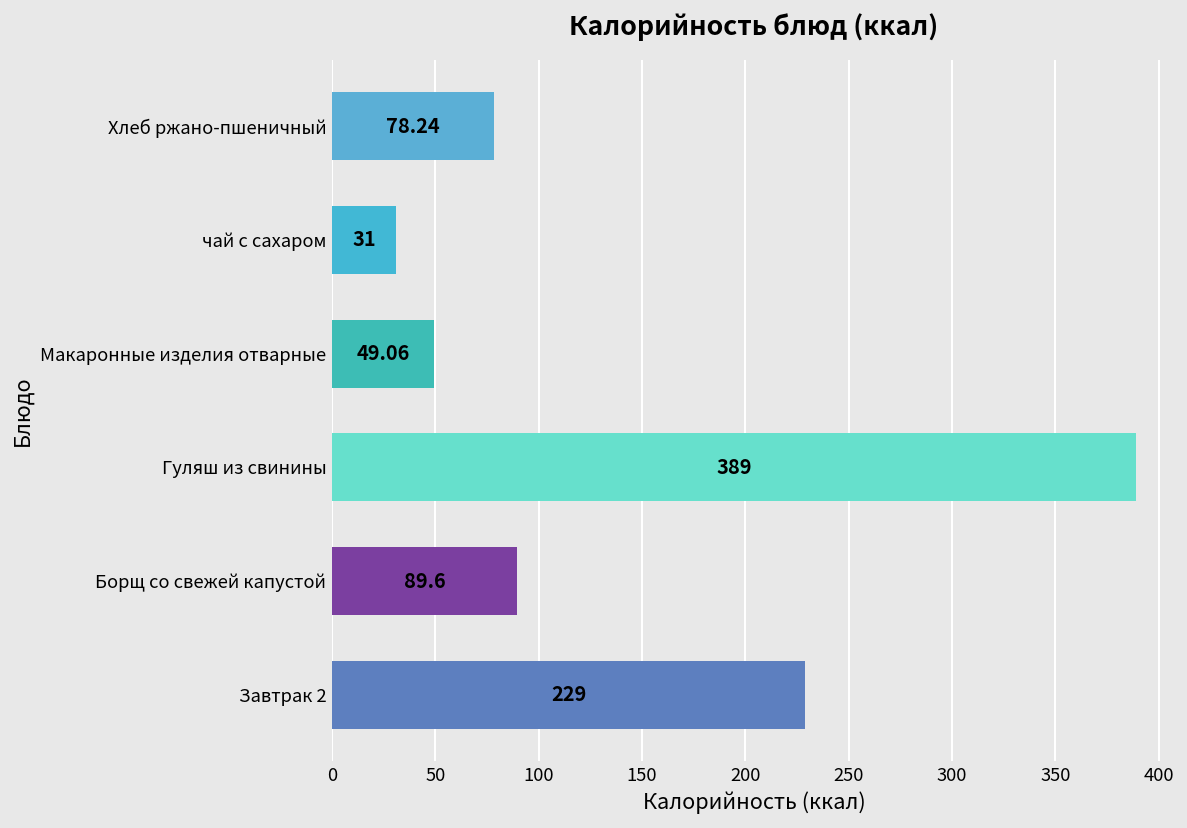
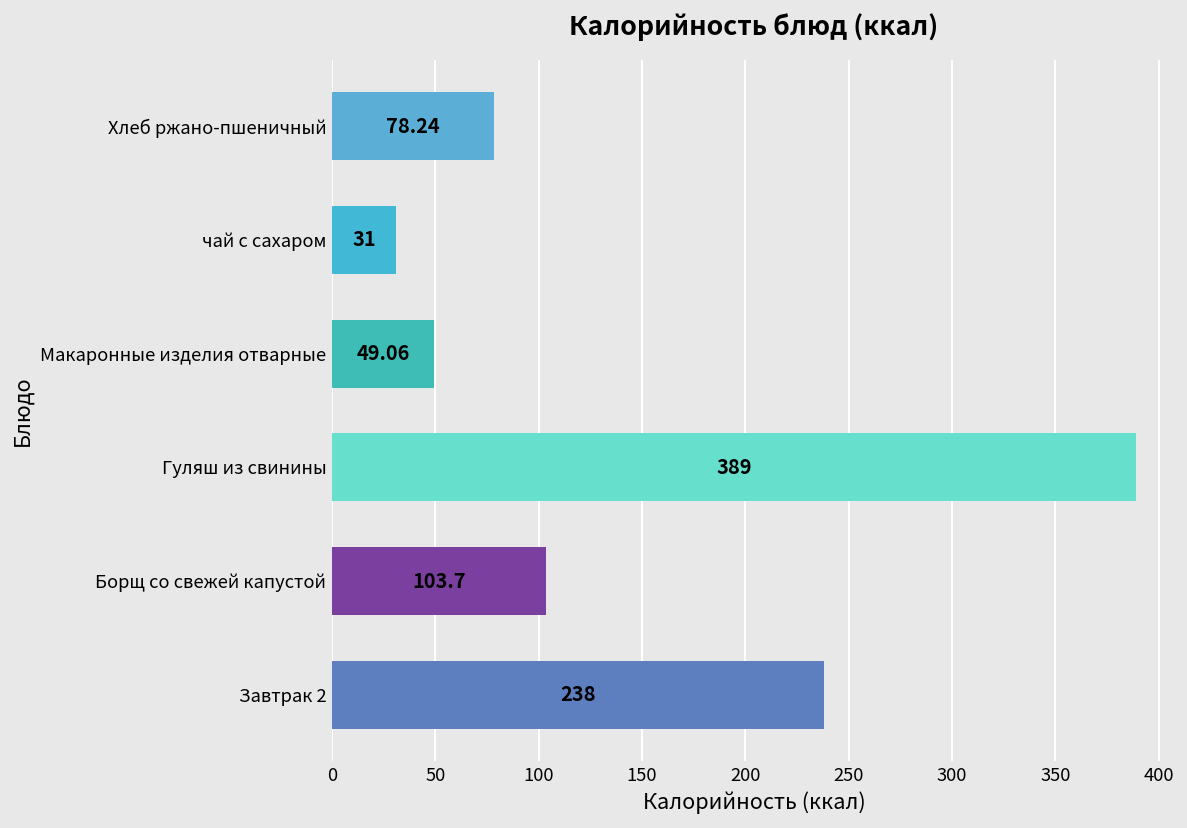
  {
    "Хлеб ржано-пшеничный": 78.24,
    "чай с сахаром": 31,
    "Макаронные изделия отварные": 49.06,
    "Гуляш из свинины": 389,
-   "Борщ со свежей капустой": 89.6,
-   "Завтрак 2": 229
+   "Борщ со свежей капустой": 103.7,
+   "Завтрак 2": 238
  }
